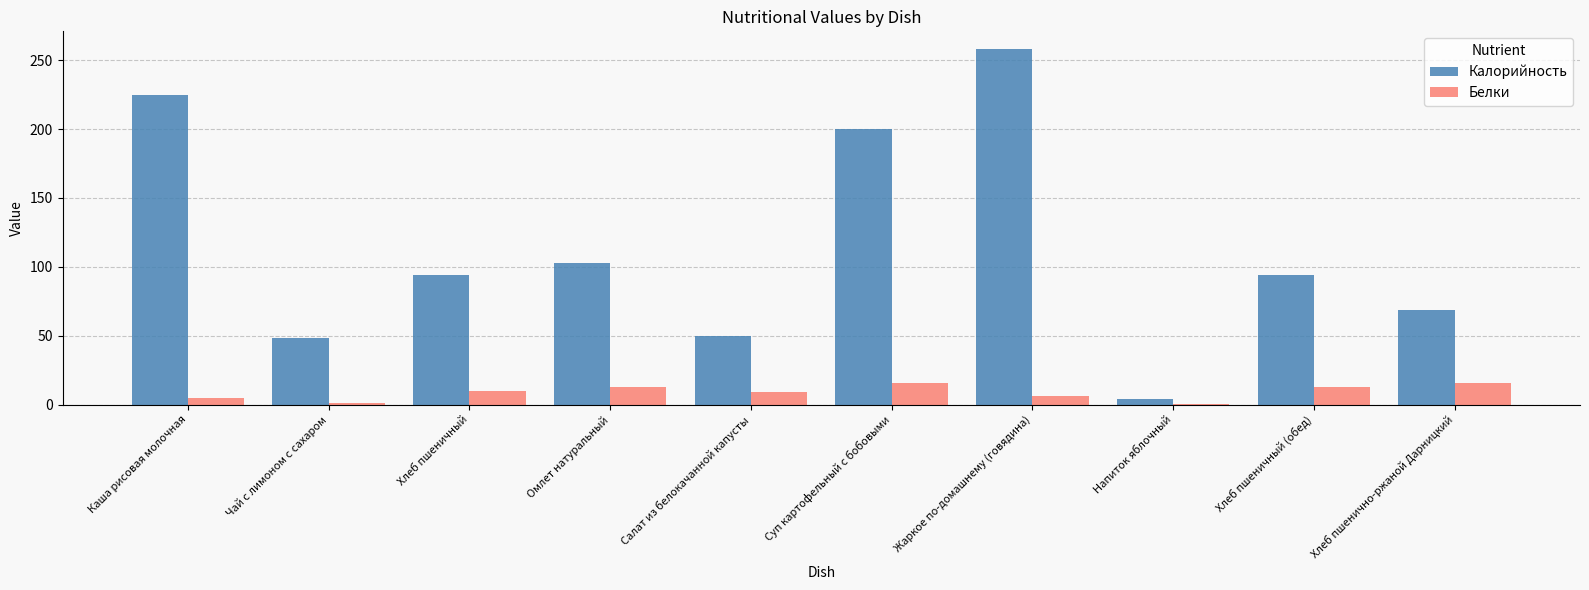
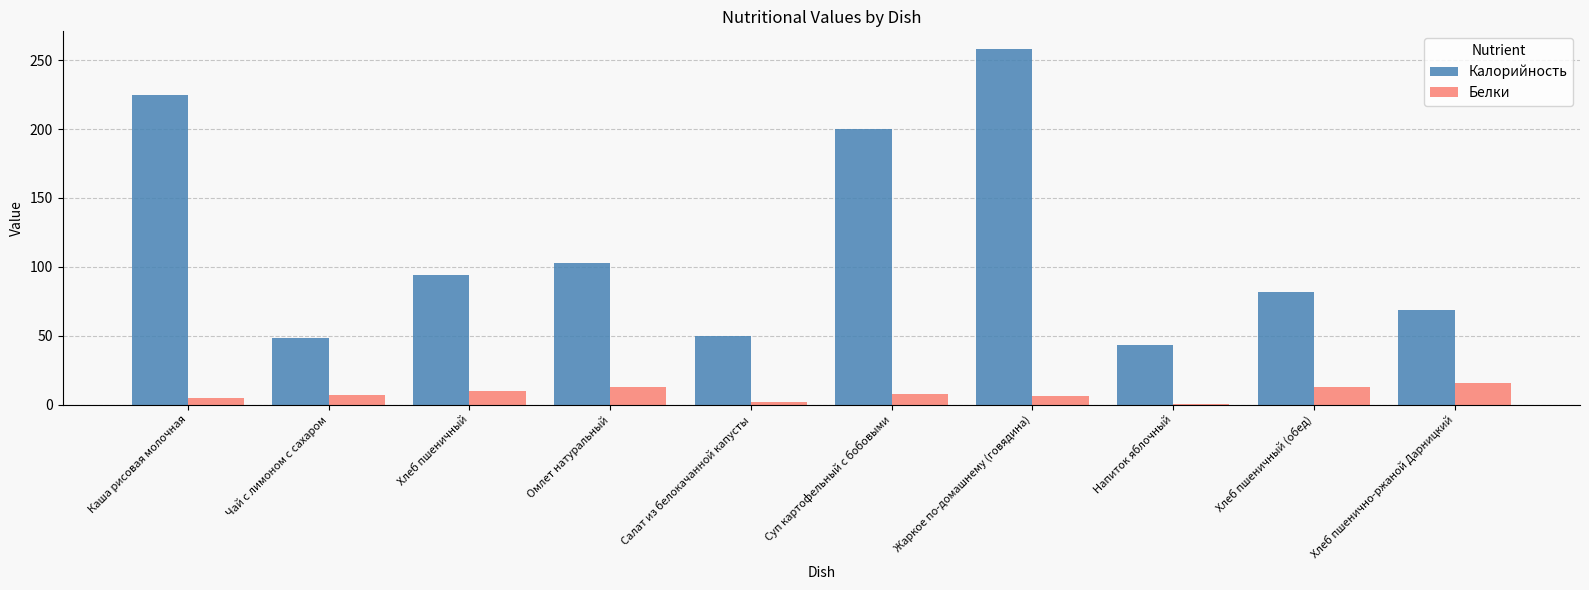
  {
    "Калорийность": {
      "Каша рисовая молочная": 225,
      "Чай с лимоном с сахаром": 48,
      "Хлеб пшеничный": 94,
      "Омлет натуральный": 103,
      "Салат из белокачанной капусты": 50,
      "Суп картофельный с бобовыми": 200,
      "Жаркое по-домашнему (говядина)": 258,
-     "Напиток яблочный": 4,
-     "Хлеб пшеничный (обед)": 94,
+     "Напиток яблочный": 43,
+     "Хлеб пшеничный (обед)": 82,
      "Хлеб пшенично-ржаной Дарницкий": 69
    },
    "Белки": {
      "Каша рисовая молочная": 5,
-     "Чай с лимоном с сахаром": 1,
+     "Чай с лимоном с сахаром": 7,
      "Хлеб пшеничный": 10,
      "Омлет натуральный": 13,
-     "Салат из белокачанной капусты": 9,
-     "Суп картофельный с бобовыми": 16,
+     "Салат из белокачанной капусты": 2,
+     "Суп картофельный с бобовыми": 8,
      "Жаркое по-домашнему (говядина)": 7,
      "Хлеб пшеничный (обед)": 13,
      "Хлеб пшенично-ржаной Дарницкий": 16
    }
  }
